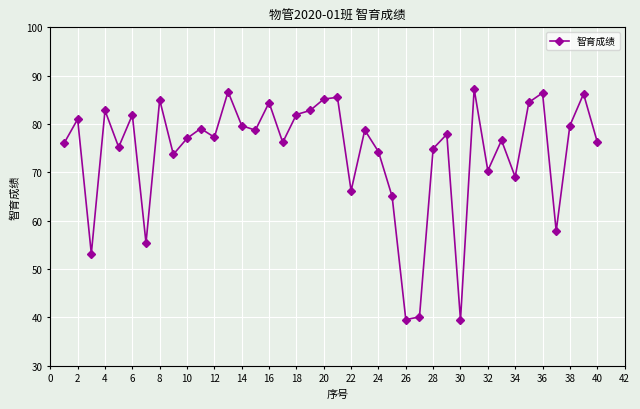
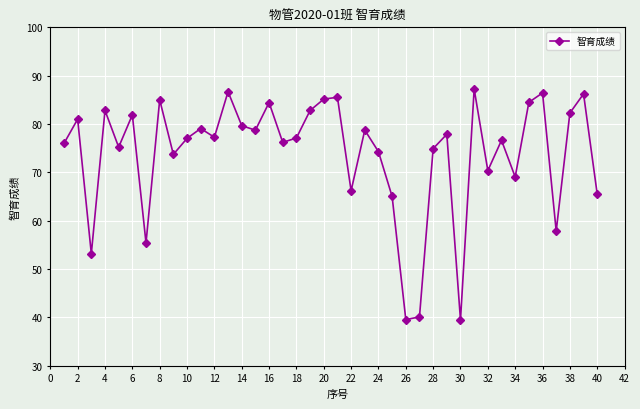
  {
    "2": 81,
    "4": 83,
    "6": 82,
    "8": 85,
    "10": 77,
    "12": 77,
    "14": 80,
    "16": 84,
-   "18": 82,
+   "18": 77,
    "20": 85,
    "22": 66,
    "24": 74,
    "26": 40,
    "28": 75,
    "30": 39,
    "32": 70,
    "34": 69,
    "36": 86,
-   "38": 80,
-   "40": 76
+   "38": 82,
+   "40": 66
  }
